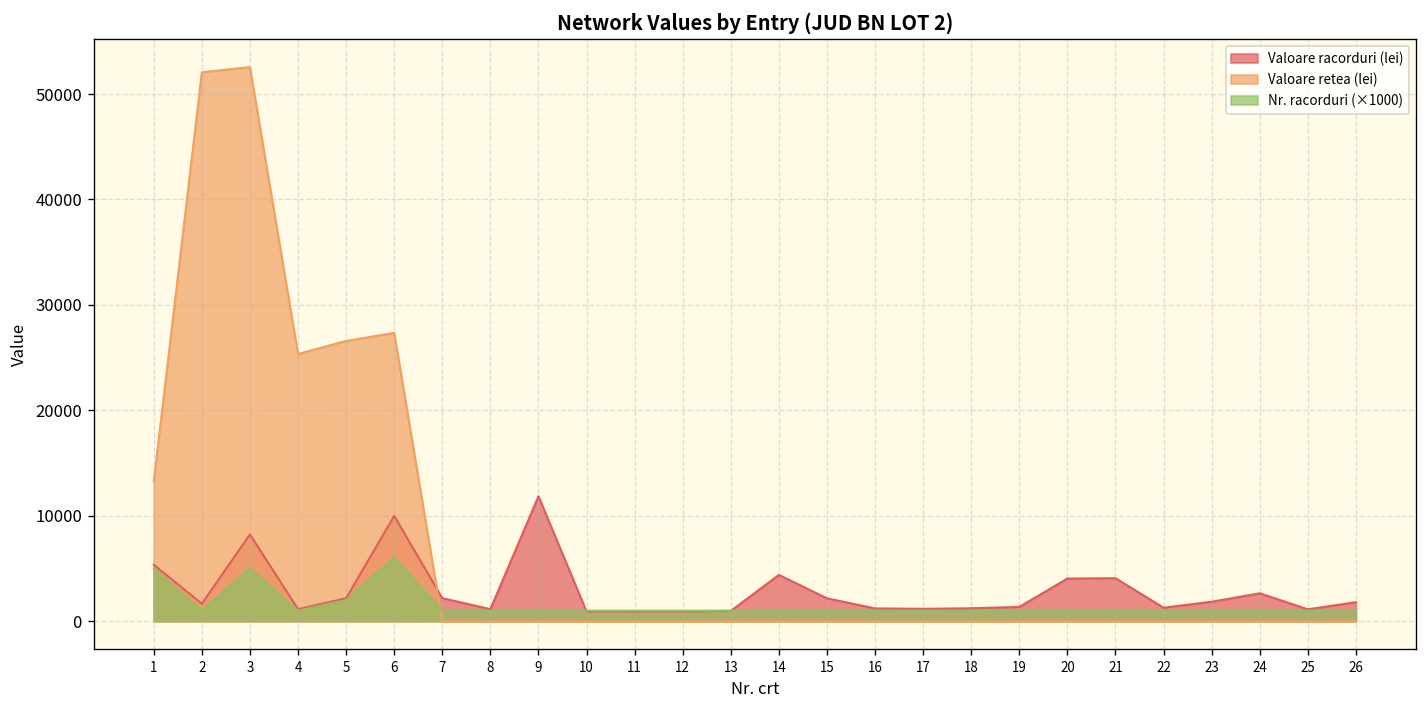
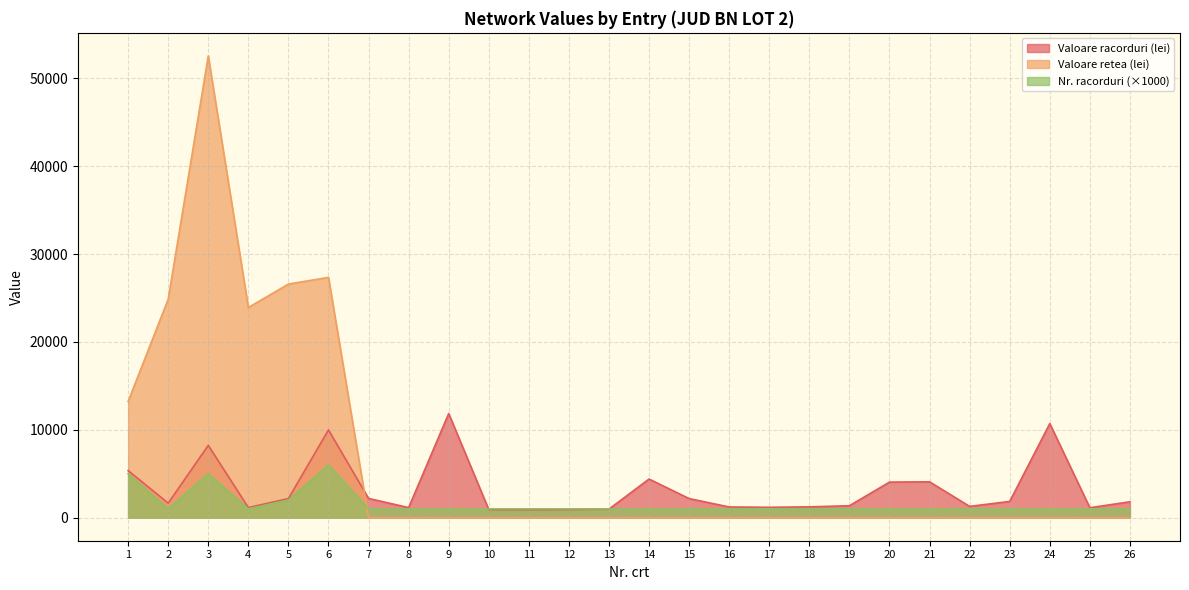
  {
    "Valoare racorduri (lei)": {
      "1": 5000,
      "2": 2000,
      "3": 8000,
      "6": 10000,
      "7": 2000,
      "9": 12000,
      "14": 4000,
      "15": 2000,
      "19": 1000,
      "20": 4000,
      "21": 4000,
      "23": 2000,
-     "24": 3000,
+     "24": 11000,
      "26": 2000
    },
    "Valoare retea (lei)": {
      "1": 13000,
-     "2": 52000,
+     "2": 25000,
      "3": 53000,
-     "4": 25000,
+     "4": 24000,
      "5": 27000,
      "6": 27000,
      "7": 0,
      "8": 0,
      "9": 0,
      "10": 0,
      "11": 0,
      "12": 0,
      "13": 0,
      "14": 0,
      "15": 0,
      "16": 0,
      "17": 0,
      "18": 0,
      "19": 0,
      "20": 0,
      "21": 0,
      "22": 0,
      "23": 0,
      "24": 0,
      "25": 0,
      "26": 0
    },
    "Nr. racorduri (×1000)": {
      "1": 5000,
      "2": 1000,
      "3": 5000,
      "6": 6000,
      "7": 1000,
      "9": 1000,
      "14": 1000,
      "15": 1000,
      "19": 1000,
      "20": 1000,
      "21": 1000,
      "23": 1000,
      "24": 1000,
      "26": 1000
    }
  }
